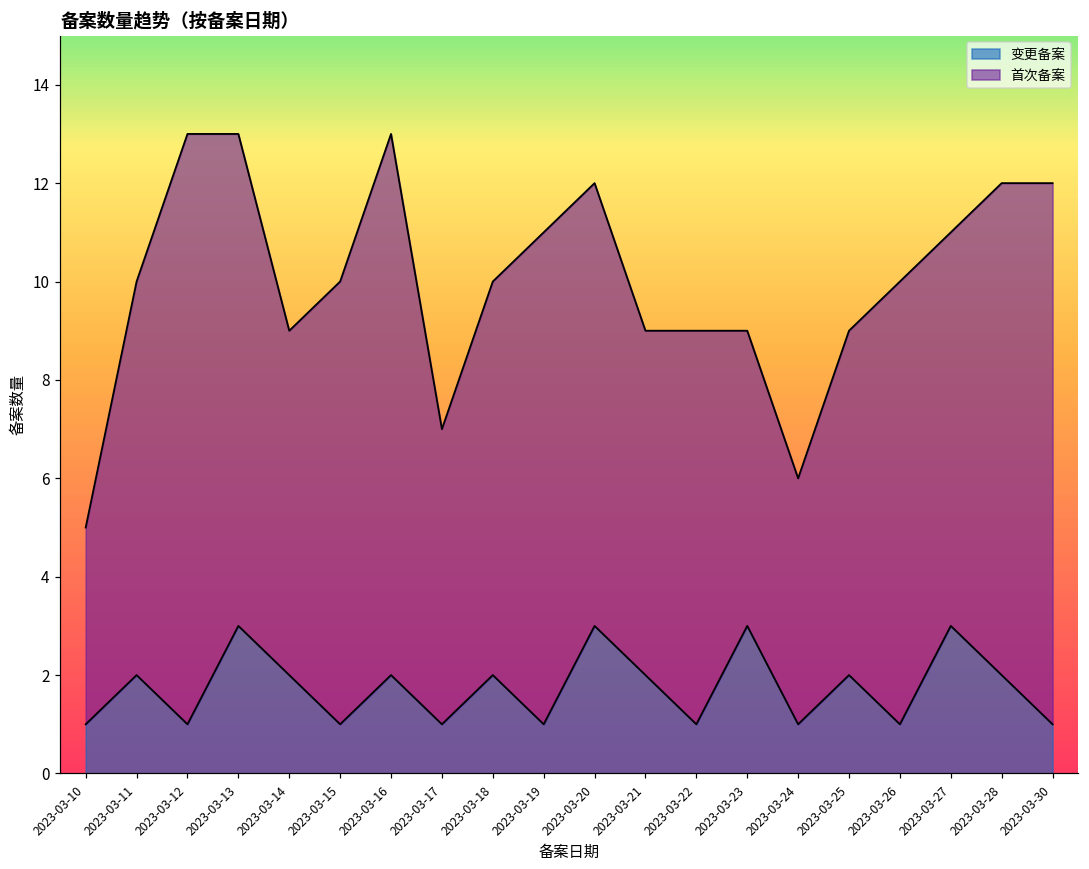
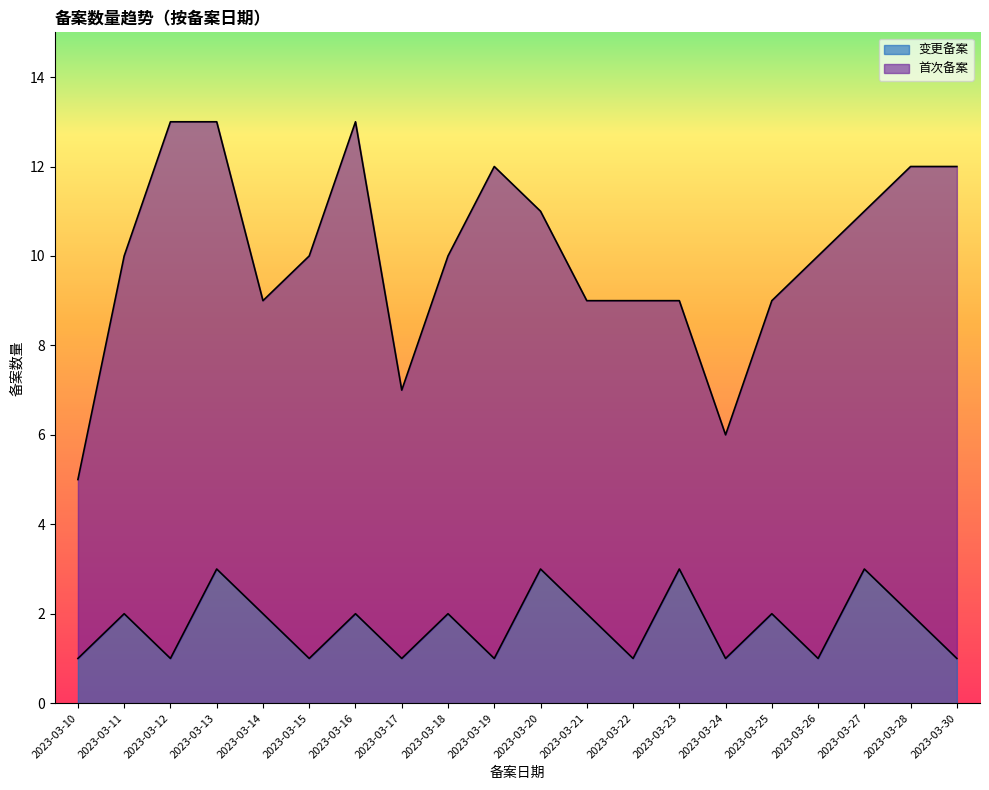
  {
    "变更备案": {
      "2023-03-10": 1,
      "2023-03-11": 2,
      "2023-03-12": 1,
      "2023-03-13": 3,
      "2023-03-14": 2,
      "2023-03-15": 1,
      "2023-03-16": 2,
      "2023-03-17": 1,
      "2023-03-18": 2,
      "2023-03-19": 1,
      "2023-03-20": 3,
      "2023-03-21": 2,
      "2023-03-22": 1,
      "2023-03-23": 3,
      "2023-03-24": 1,
      "2023-03-25": 2,
      "2023-03-26": 1,
      "2023-03-27": 3,
      "2023-03-28": 2,
      "2023-03-30": 1
    },
    "首次备案": {
      "2023-03-10": 4,
      "2023-03-11": 8,
      "2023-03-12": 12,
      "2023-03-13": 10,
      "2023-03-14": 7,
      "2023-03-15": 9,
      "2023-03-16": 11,
      "2023-03-17": 6,
      "2023-03-18": 8,
-     "2023-03-19": 10,
-     "2023-03-20": 9,
+     "2023-03-19": 11,
+     "2023-03-20": 8,
      "2023-03-21": 7,
      "2023-03-22": 8,
      "2023-03-23": 6,
      "2023-03-24": 5,
      "2023-03-25": 7,
      "2023-03-26": 9,
      "2023-03-27": 8,
      "2023-03-28": 10,
      "2023-03-30": 11
    }
  }
